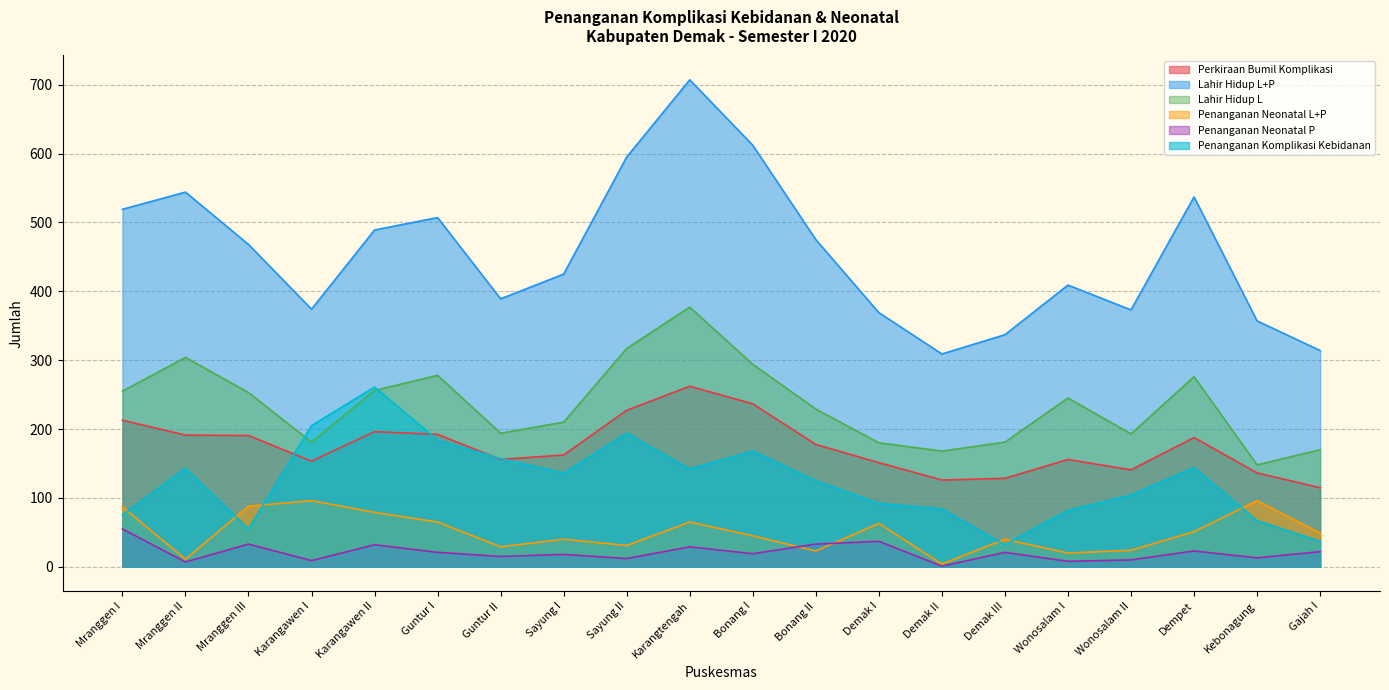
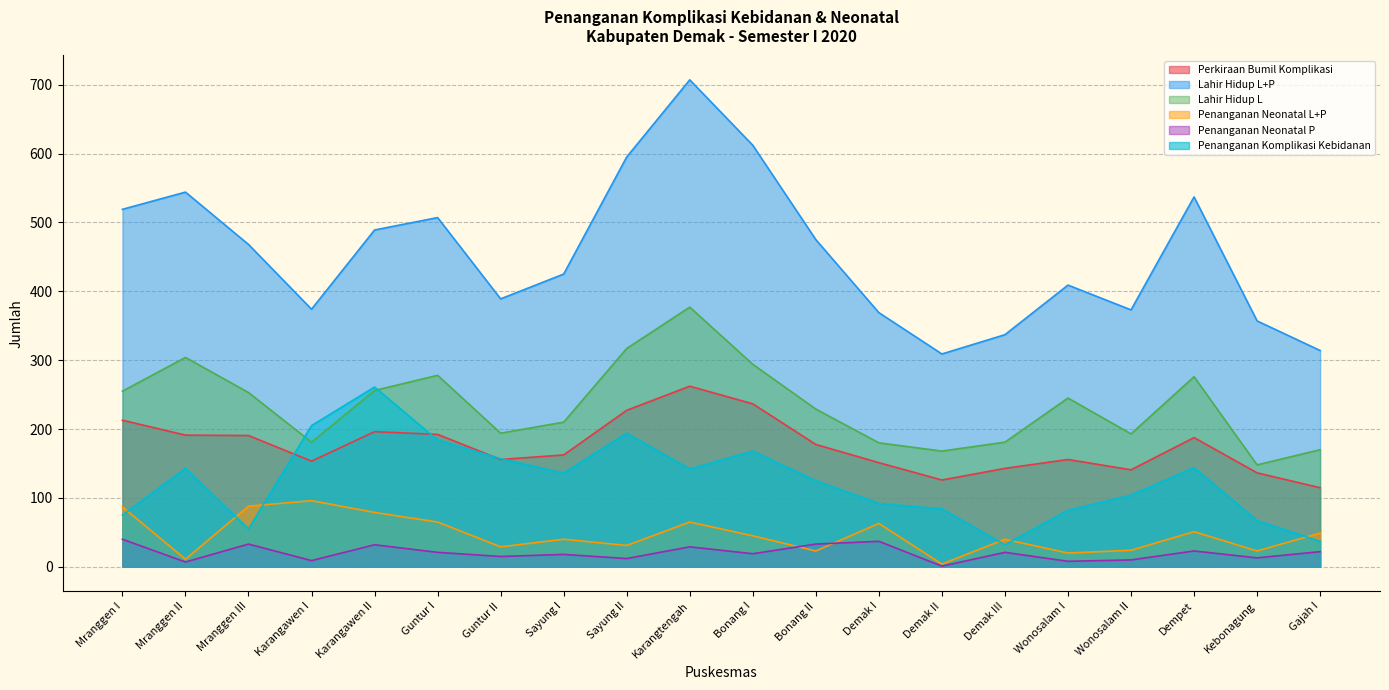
  {
    "Perkiraan Bumil Komplikasi": {
      "Mranggen I": 210,
      "Mranggen II": 190,
      "Mranggen III": 190,
      "Karangawen I": 150,
      "Karangawen II": 200,
      "Guntur I": 190,
      "Sayung I": 160,
      "Sayung II": 230,
      "Karangtengah": 260,
      "Bonang I": 240,
      "Bonang II": 180,
      "Demak I": 150,
      "Demak II": 130,
-     "Demak III": 130,
+     "Demak III": 140,
      "Wonosalam I": 160,
      "Wonosalam II": 140,
      "Dempet": 190,
      "Kebonagung": 140,
      "Gajah I": 110
    },
    "Lahir Hidup L": {
      "Mranggen I": 260,
      "Mranggen II": 300,
      "Mranggen III": 250,
      "Karangawen I": 180,
      "Karangawen II": 260,
      "Guntur I": 280,
      "Guntur II": 190,
      "Sayung I": 210,
      "Sayung II": 320,
      "Karangtengah": 380,
      "Bonang I": 290,
      "Bonang II": 230,
      "Demak I": 180,
      "Demak II": 170,
      "Demak III": 180,
      "Wonosalam I": 250,
      "Wonosalam II": 190,
      "Dempet": 280,
      "Kebonagung": 150,
      "Gajah I": 170
    },
    "Penanganan Neonatal L+P": {
      "Mranggen I": 90,
      "Mranggen II": 10,
      "Mranggen III": 90,
      "Karangawen I": 100,
      "Karangawen II": 80,
      "Guntur I": 70,
      "Guntur II": 30,
      "Sayung I": 40,
      "Sayung II": 30,
      "Karangtengah": 70,
      "Bonang I": 50,
      "Bonang II": 20,
      "Demak I": 60,
      "Demak III": 40,
      "Wonosalam I": 20,
      "Wonosalam II": 20,
      "Dempet": 50,
-     "Kebonagung": 100,
+     "Kebonagung": 20,
      "Gajah I": 50
    },
    "Penanganan Neonatal P": {
-     "Mranggen I": 60,
+     "Mranggen I": 40,
      "Mranggen II": 10,
      "Mranggen III": 30,
      "Karangawen I": 10,
      "Karangawen II": 30,
      "Guntur I": 20,
      "Guntur II": 20,
      "Sayung I": 20,
      "Sayung II": 10,
      "Karangtengah": 30,
      "Bonang I": 20,
      "Bonang II": 30,
      "Demak I": 40,
      "Demak III": 20,
      "Wonosalam I": 10,
      "Wonosalam II": 10,
      "Dempet": 20,
      "Kebonagung": 10,
      "Gajah I": 20
    }
  }
